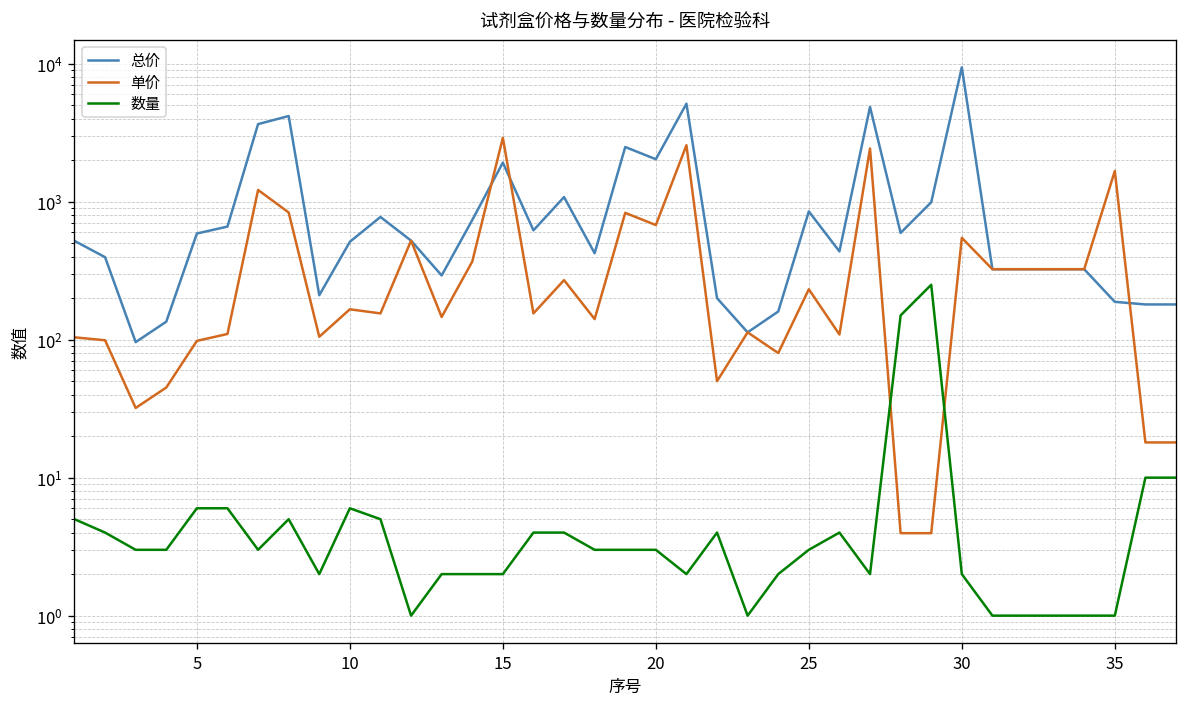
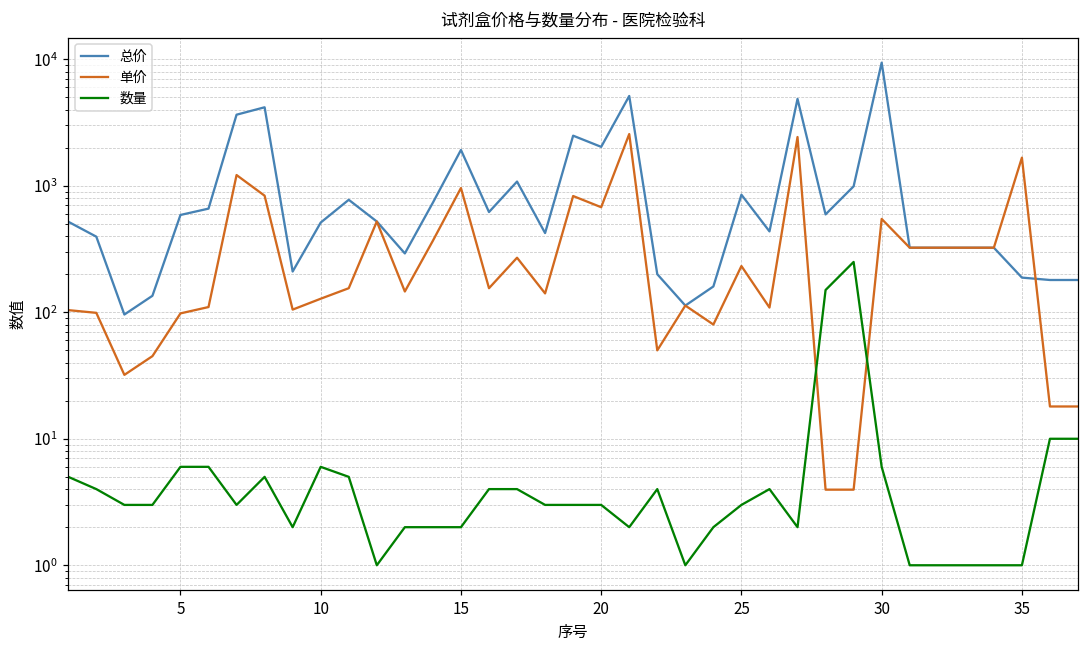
  {
    "总价": {
      "5": 600,
      "10": 500,
      "15": 1900,
      "20": 2000,
      "25": 900,
      "30": 9000,
      "35": 190
    },
    "单价": {
      "5": 100,
-     "10": 170,
-     "15": 2900,
+     "10": 130,
+     "15": 1000,
      "20": 700,
      "25": 230,
      "30": 500,
      "35": 1700
    },
    "数量": {
      "5": 6,
      "10": 6,
      "15": 2,
      "20": 3,
      "25": 3,
-     "30": 2,
+     "30": 6,
      "35": 1
    }
  }
